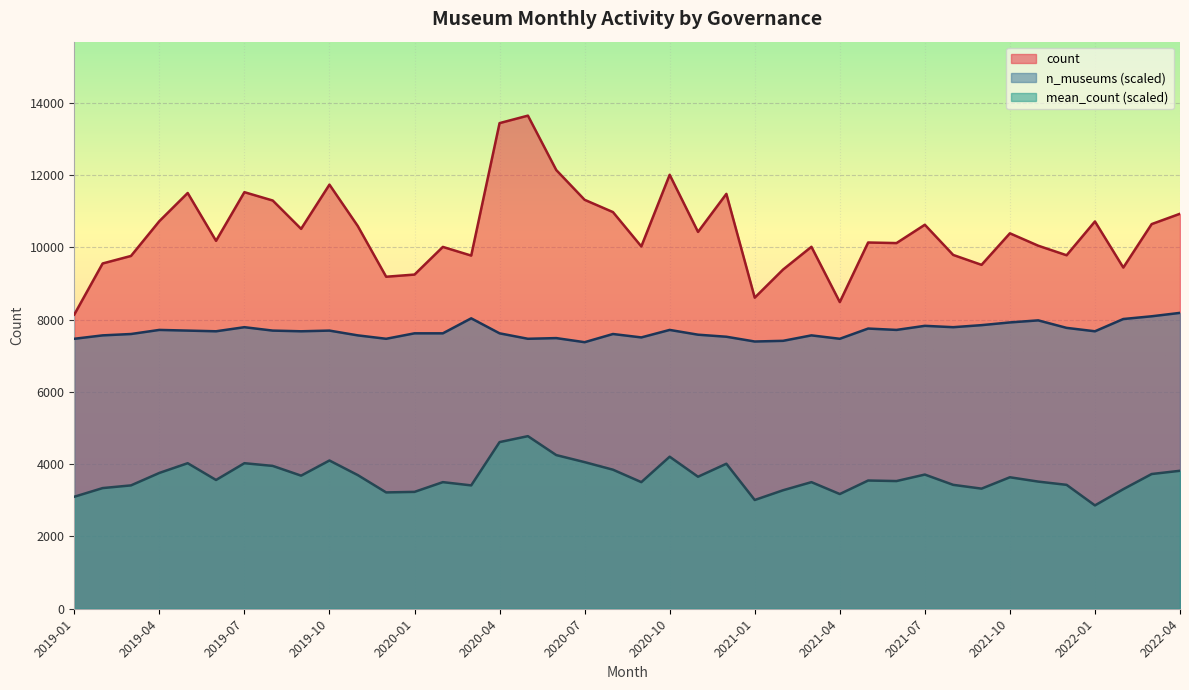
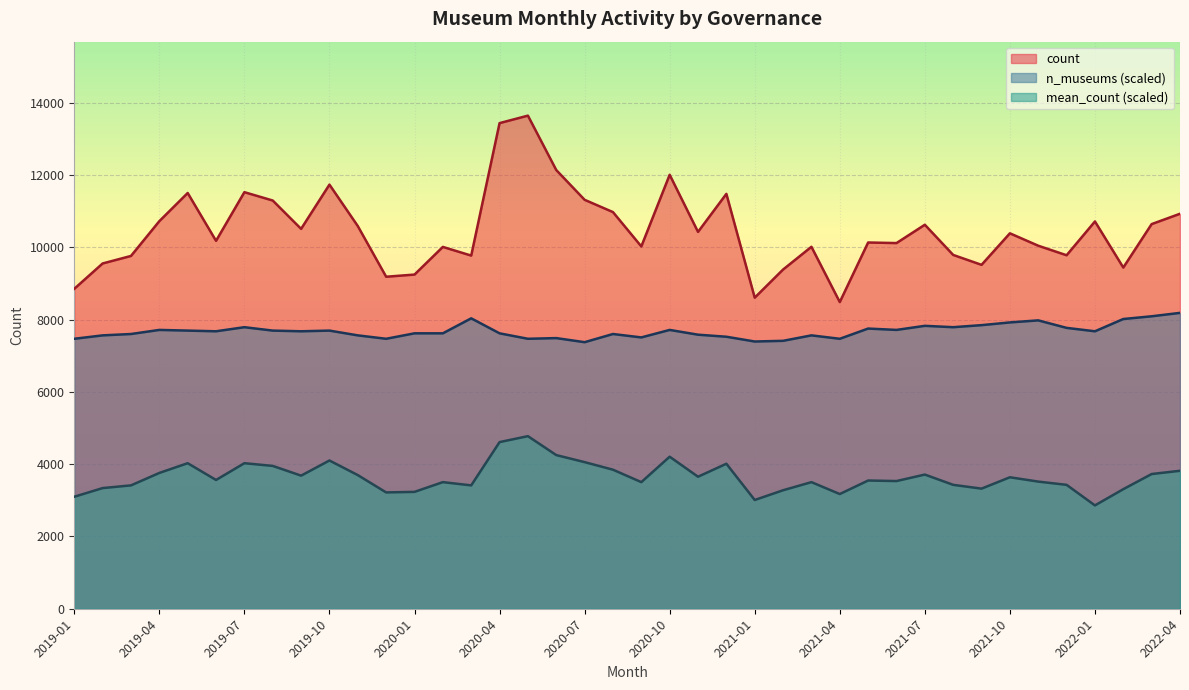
  {
    "count": {
-     "2019-01": 8100,
+     "2019-01": 8800,
      "2019-04": 10700,
      "2019-07": 11500,
      "2019-10": 11700,
      "2020-01": 9200,
      "2020-04": 13400,
      "2020-07": 11300,
      "2020-10": 12000,
      "2021-01": 8600,
      "2021-04": 8500,
      "2021-07": 10600,
      "2021-10": 10400,
      "2022-01": 10700,
      "2022-04": 10900
    }
  }
